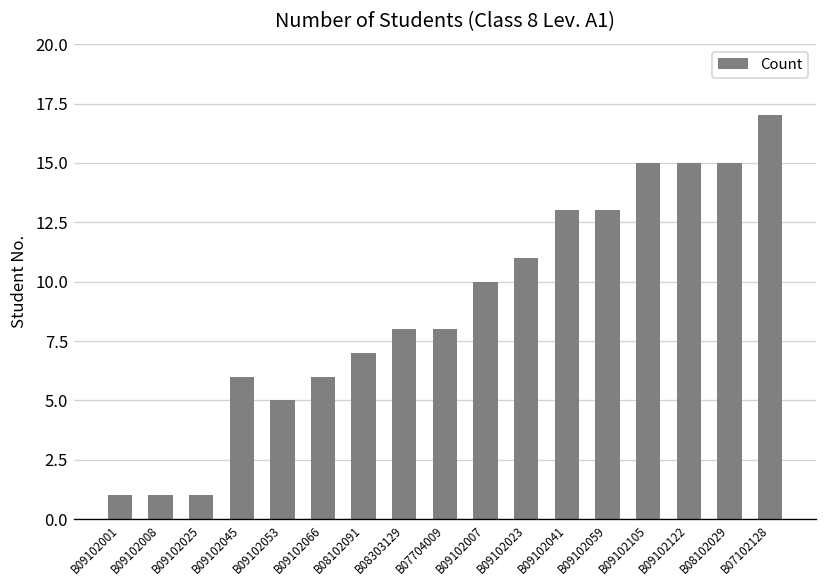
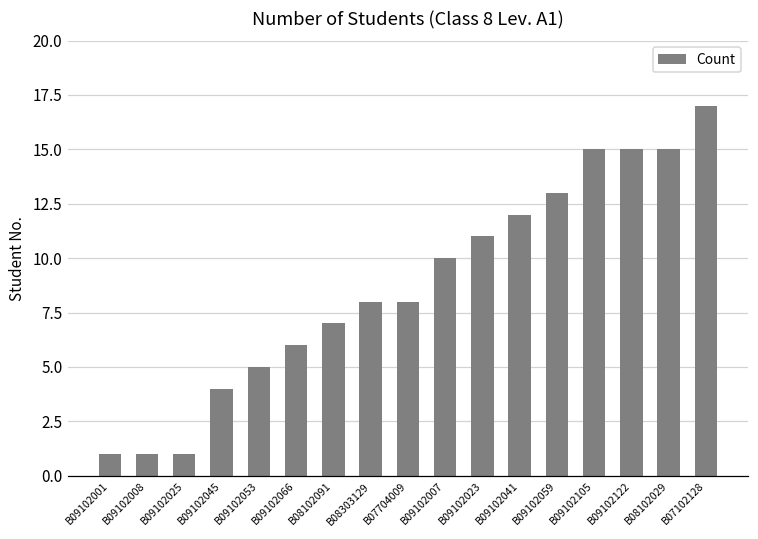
  {
    "B09102001": 1,
    "B09102008": 1,
    "B09102025": 1,
-   "B09102045": 6,
+   "B09102045": 4,
    "B09102053": 5,
    "B09102066": 6,
    "B08102091": 7,
    "B08303129": 8,
    "B07704009": 8,
    "B09102007": 10,
    "B09102023": 11,
-   "B09102041": 13,
+   "B09102041": 12,
    "B09102059": 13,
    "B09102105": 15,
    "B09102122": 15,
    "B08102029": 15,
    "B07102128": 17
  }
